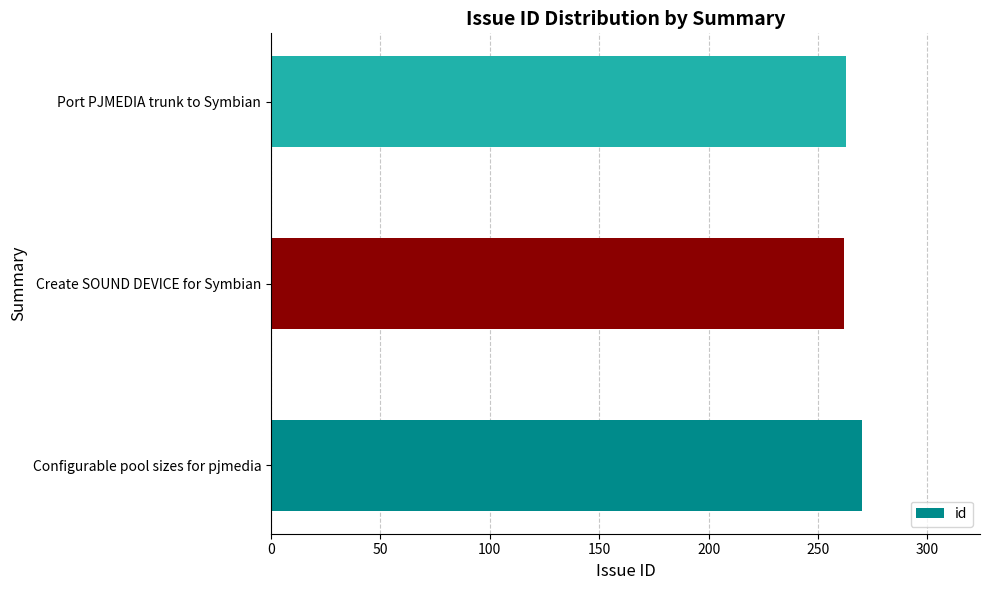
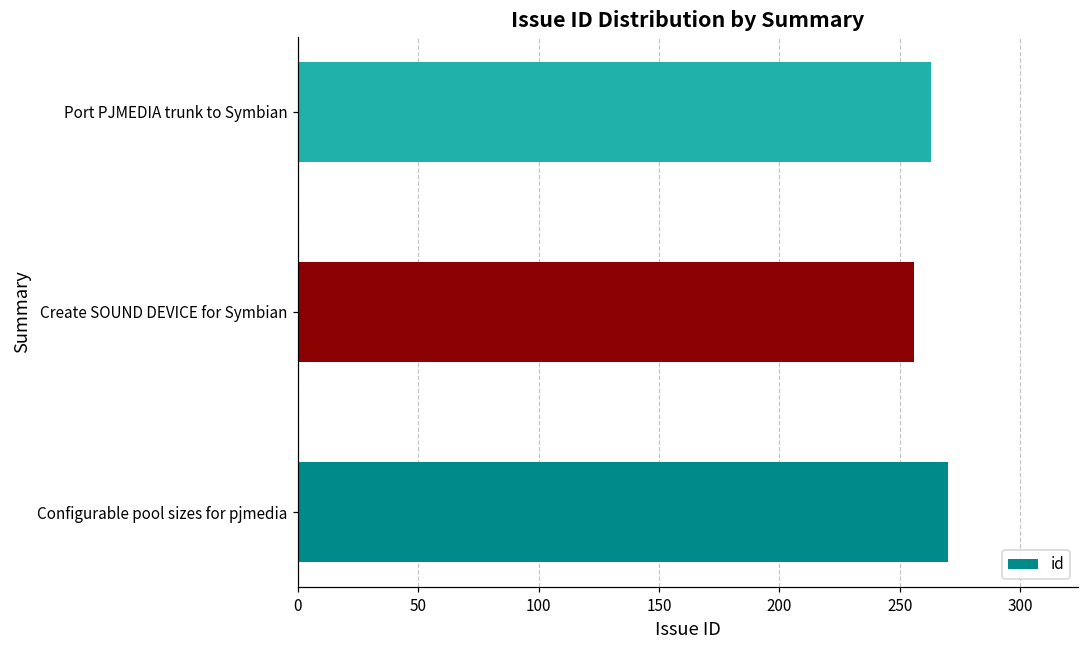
  {
    "Port PJMEDIA trunk to Symbian": 263,
-   "Create SOUND DEVICE for Symbian": 262,
+   "Create SOUND DEVICE for Symbian": 256,
    "Configurable pool sizes for pjmedia": 270
  }
